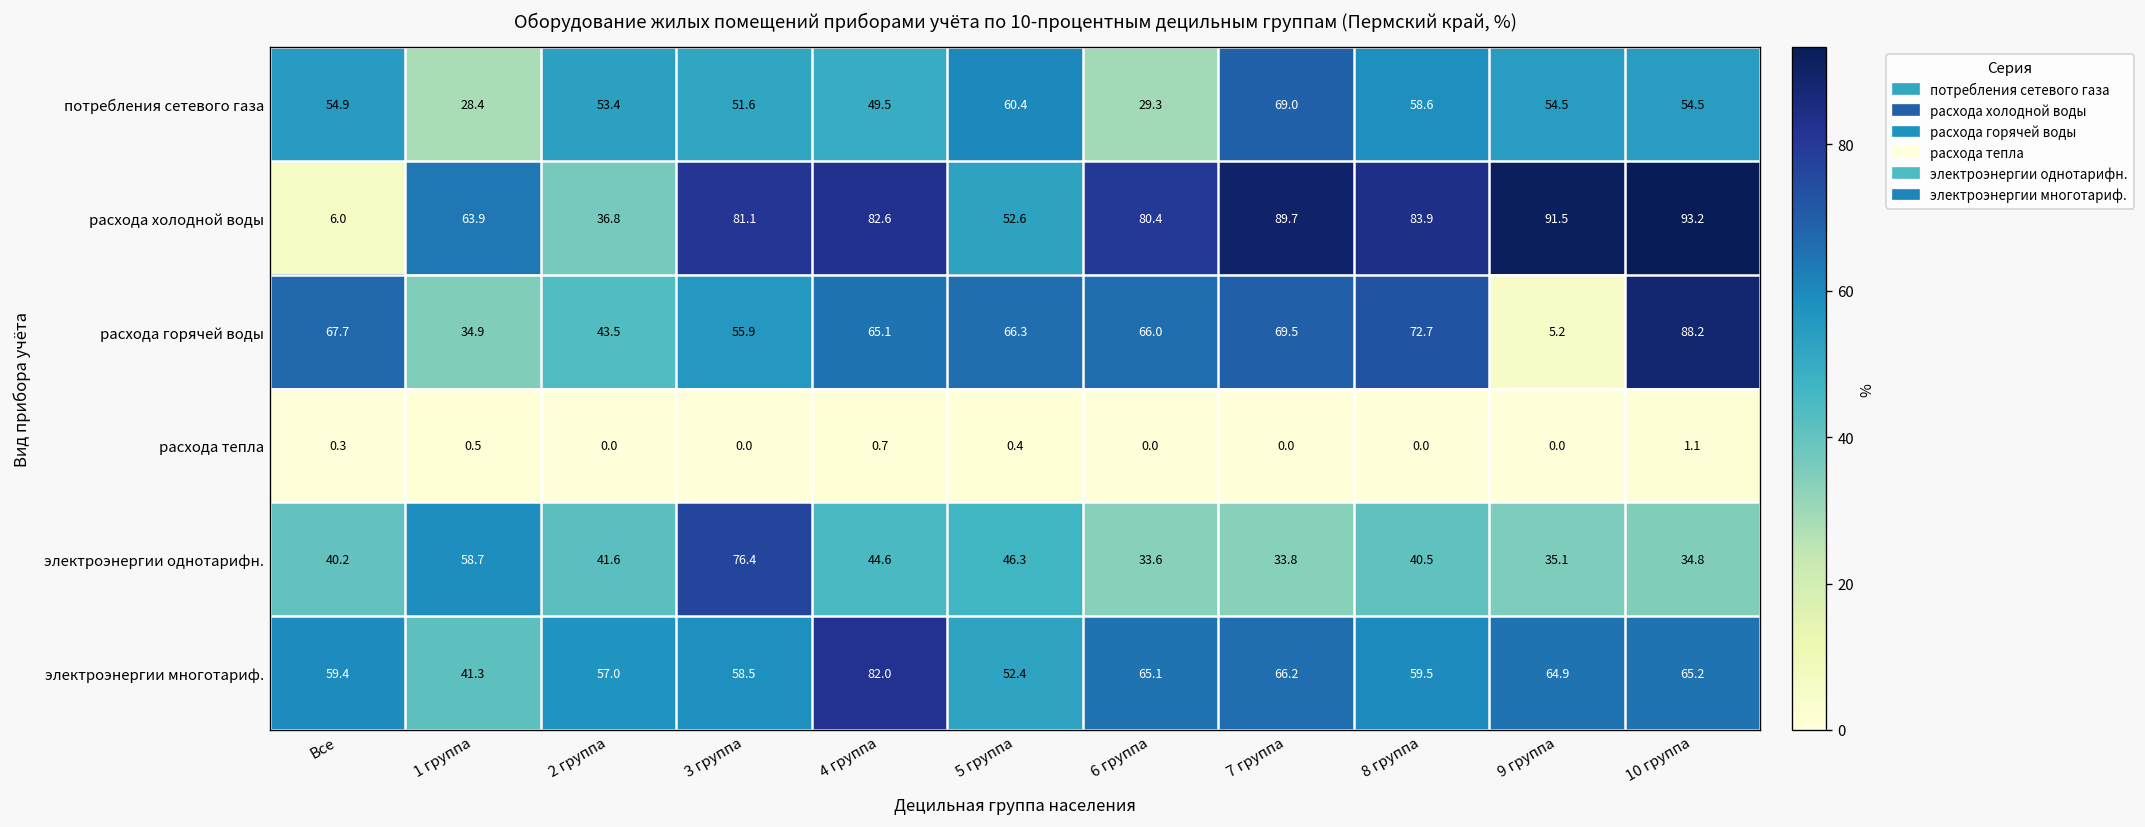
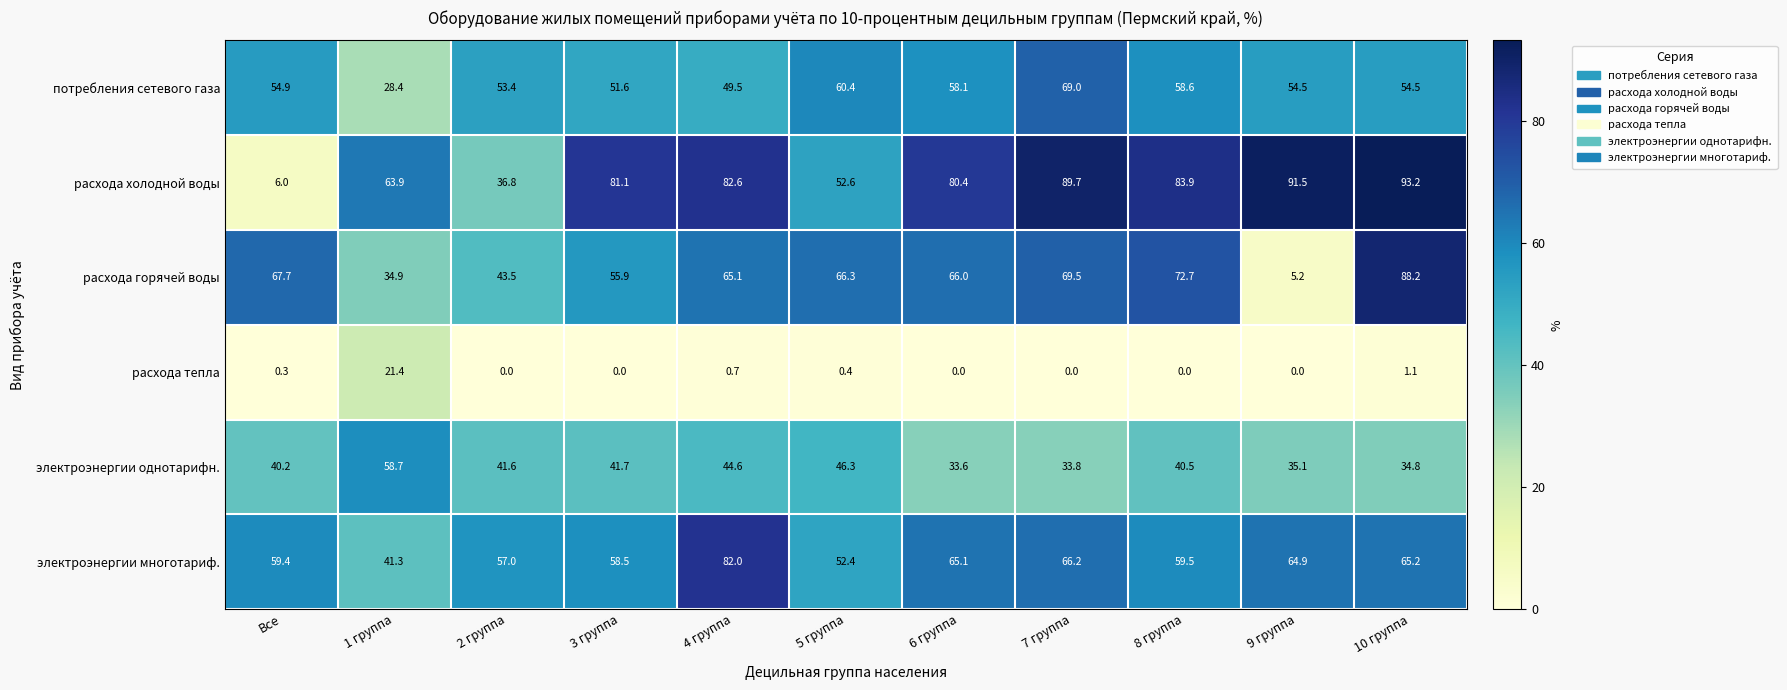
  {
    "потребления сетевого газа": {
      "Все": 54.9,
      "1 группа": 28.4,
      "2 группа": 53.4,
      "3 группа": 51.6,
      "4 группа": 49.5,
      "5 группа": 60.4,
-     "6 группа": 29.3,
+     "6 группа": 58.1,
      "7 группа": 69.0,
      "8 группа": 58.6,
      "9 группа": 54.5,
      "10 группа": 54.5
    },
    "расхода холодной воды": {
      "Все": 6.0,
      "1 группа": 63.9,
      "2 группа": 36.8,
      "3 группа": 81.1,
      "4 группа": 82.6,
      "5 группа": 52.6,
      "6 группа": 80.4,
      "7 группа": 89.7,
      "8 группа": 83.9,
      "9 группа": 91.5,
      "10 группа": 93.2
    },
    "расхода горячей воды": {
      "Все": 67.7,
      "1 группа": 34.9,
      "2 группа": 43.5,
      "3 группа": 55.9,
      "4 группа": 65.1,
      "5 группа": 66.3,
      "6 группа": 66.0,
      "7 группа": 69.5,
      "8 группа": 72.7,
      "9 группа": 5.2,
      "10 группа": 88.2
    },
    "расхода тепла": {
      "Все": 0.3,
-     "1 группа": 0.5,
+     "1 группа": 21.4,
      "2 группа": 0.0,
      "3 группа": 0.0,
      "4 группа": 0.7,
      "5 группа": 0.4,
      "6 группа": 0.0,
      "7 группа": 0.0,
      "8 группа": 0.0,
      "9 группа": 0.0,
      "10 группа": 1.1
    },
    "электроэнергии однотарифн.": {
      "Все": 40.2,
      "1 группа": 58.7,
      "2 группа": 41.6,
-     "3 группа": 76.4,
+     "3 группа": 41.7,
      "4 группа": 44.6,
      "5 группа": 46.3,
      "6 группа": 33.6,
      "7 группа": 33.8,
      "8 группа": 40.5,
      "9 группа": 35.1,
      "10 группа": 34.8
    },
    "электроэнергии многотариф.": {
      "Все": 59.4,
      "1 группа": 41.3,
      "2 группа": 57.0,
      "3 группа": 58.5,
      "4 группа": 82.0,
      "5 группа": 52.4,
      "6 группа": 65.1,
      "7 группа": 66.2,
      "8 группа": 59.5,
      "9 группа": 64.9,
      "10 группа": 65.2
    }
  }
